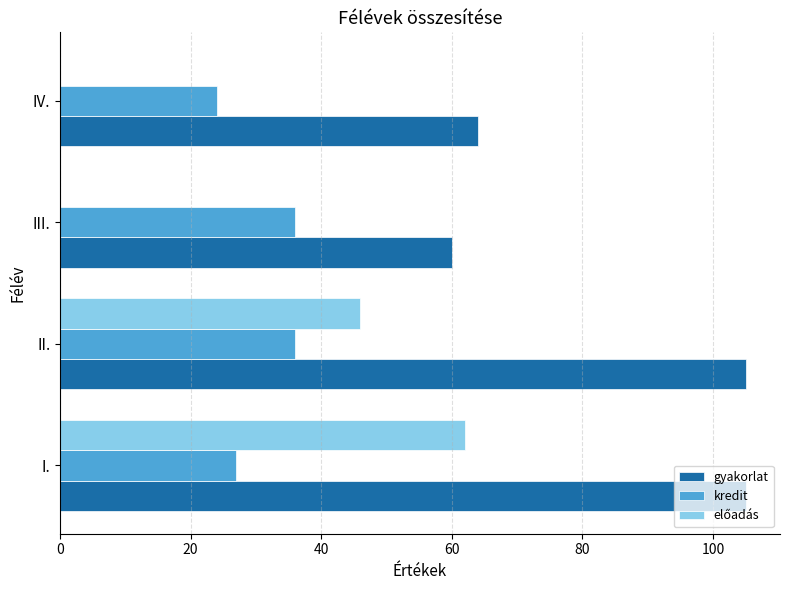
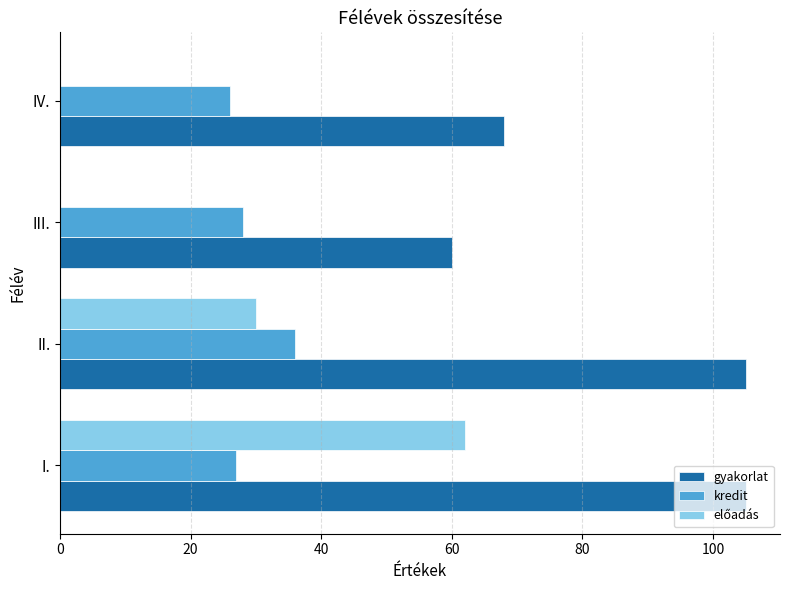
  {
    "gyakorlat": {
-     "IV.": 64,
+     "IV.": 68,
      "III.": 60,
      "II.": 105
    },
    "kredit": {
-     "IV.": 24,
-     "III.": 36,
+     "IV.": 26,
+     "III.": 28,
      "II.": 36,
      "I.": 27
    },
    "előadás": {
      "IV.": 0,
      "III.": 0,
-     "II.": 46,
+     "II.": 30,
      "I.": 62
    }
  }
